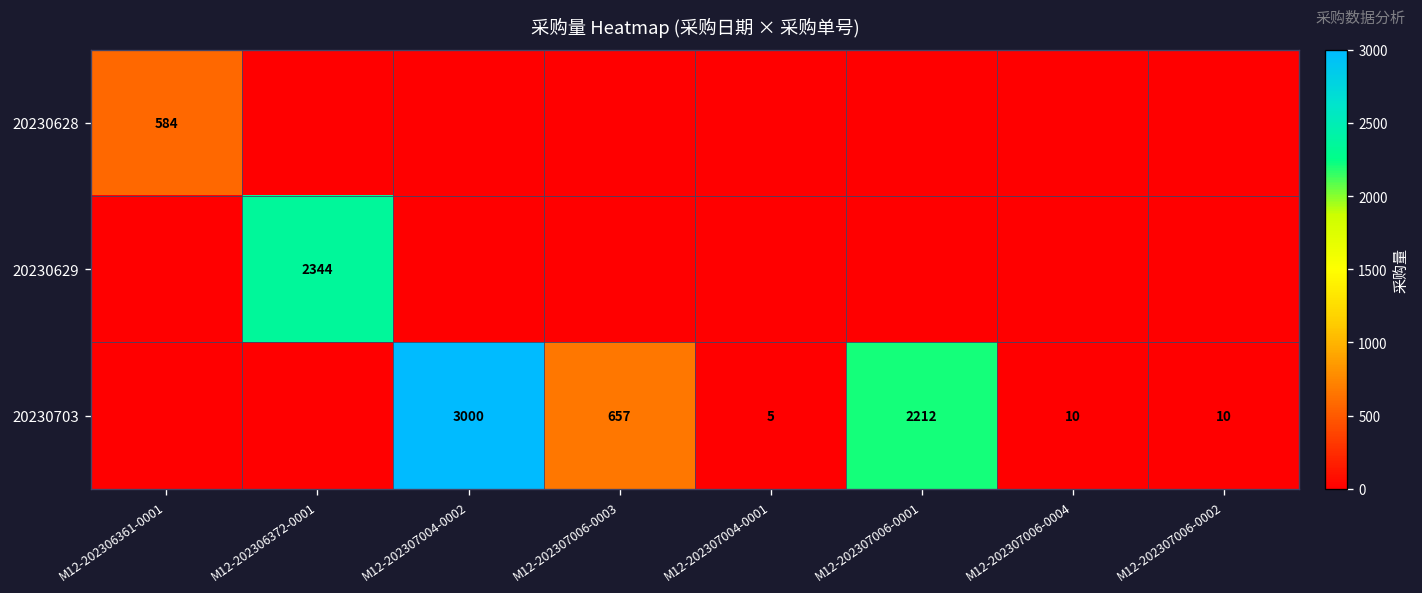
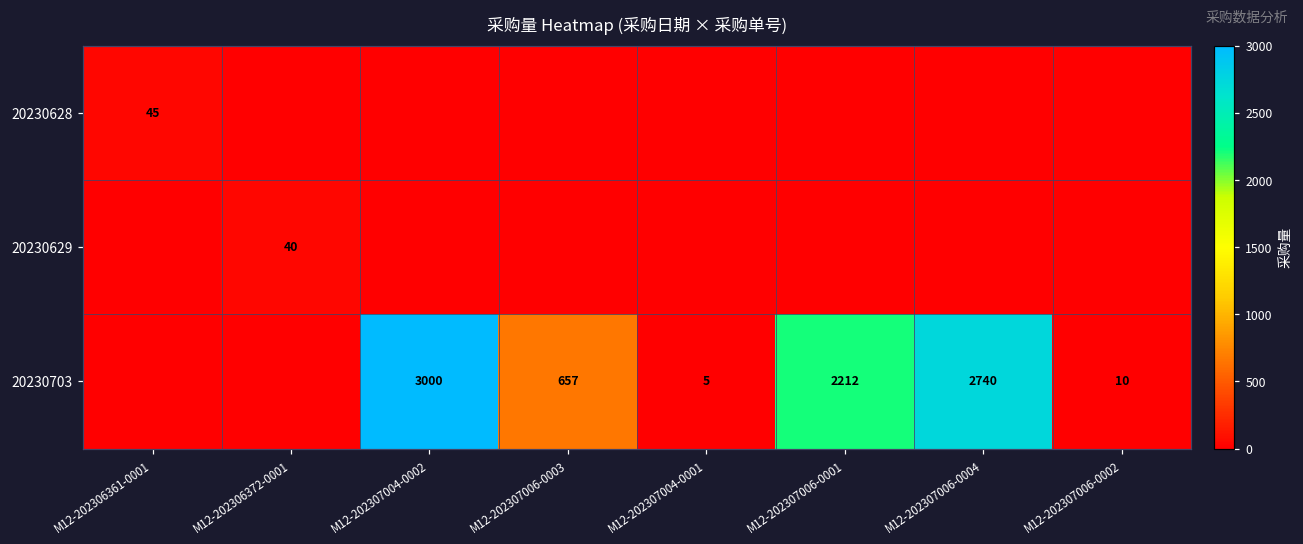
  {
    "20230628": {
-     "M12-202306361-0001": 584
+     "M12-202306361-0001": 45
    },
    "20230629": {
-     "M12-202306372-0001": 2344
+     "M12-202306372-0001": 40
    },
    "20230703": {
      "M12-202307004-0002": 3000,
      "M12-202307006-0003": 657,
      "M12-202307004-0001": 5,
      "M12-202307006-0001": 2212,
-     "M12-202307006-0004": 10,
+     "M12-202307006-0004": 2740,
      "M12-202307006-0002": 10
    }
  }
